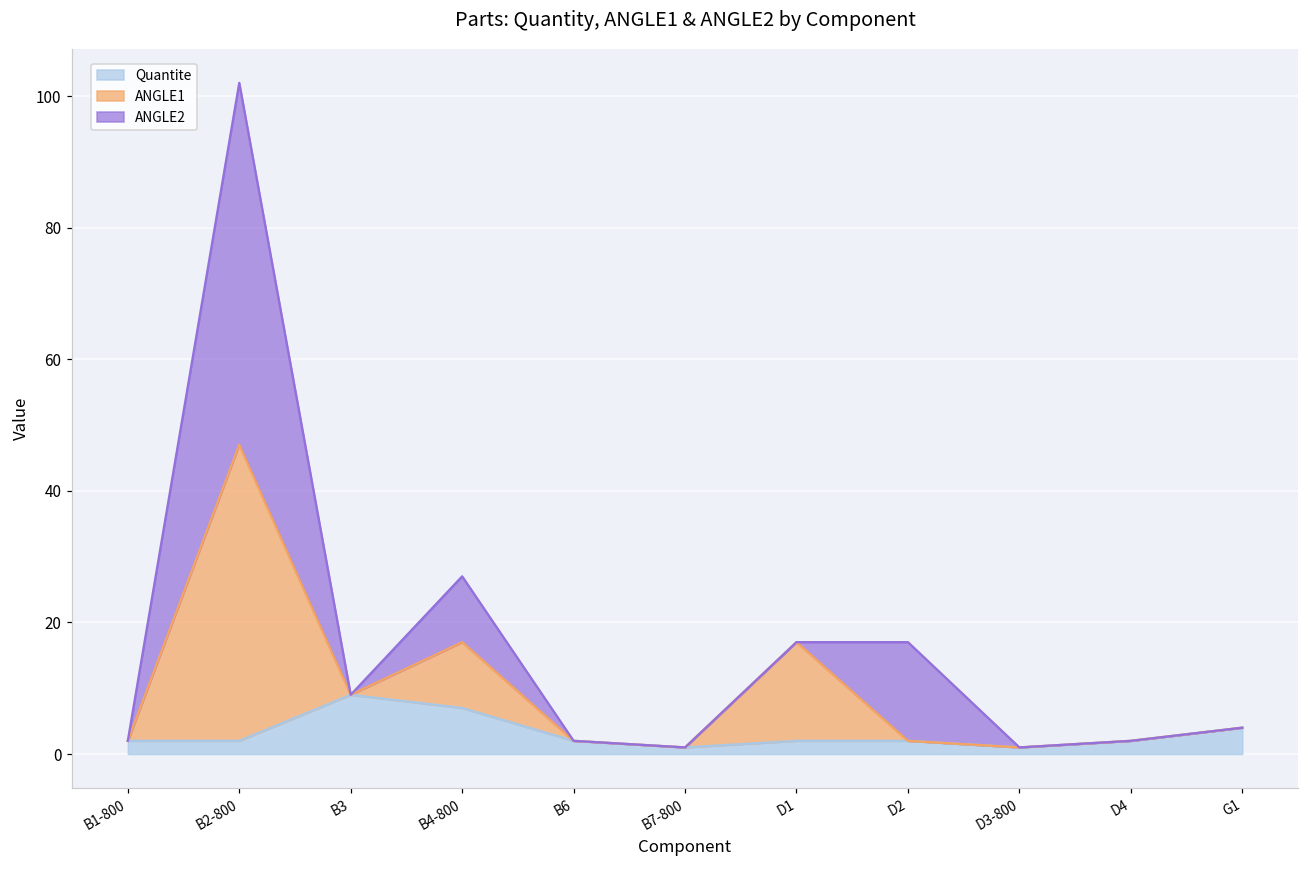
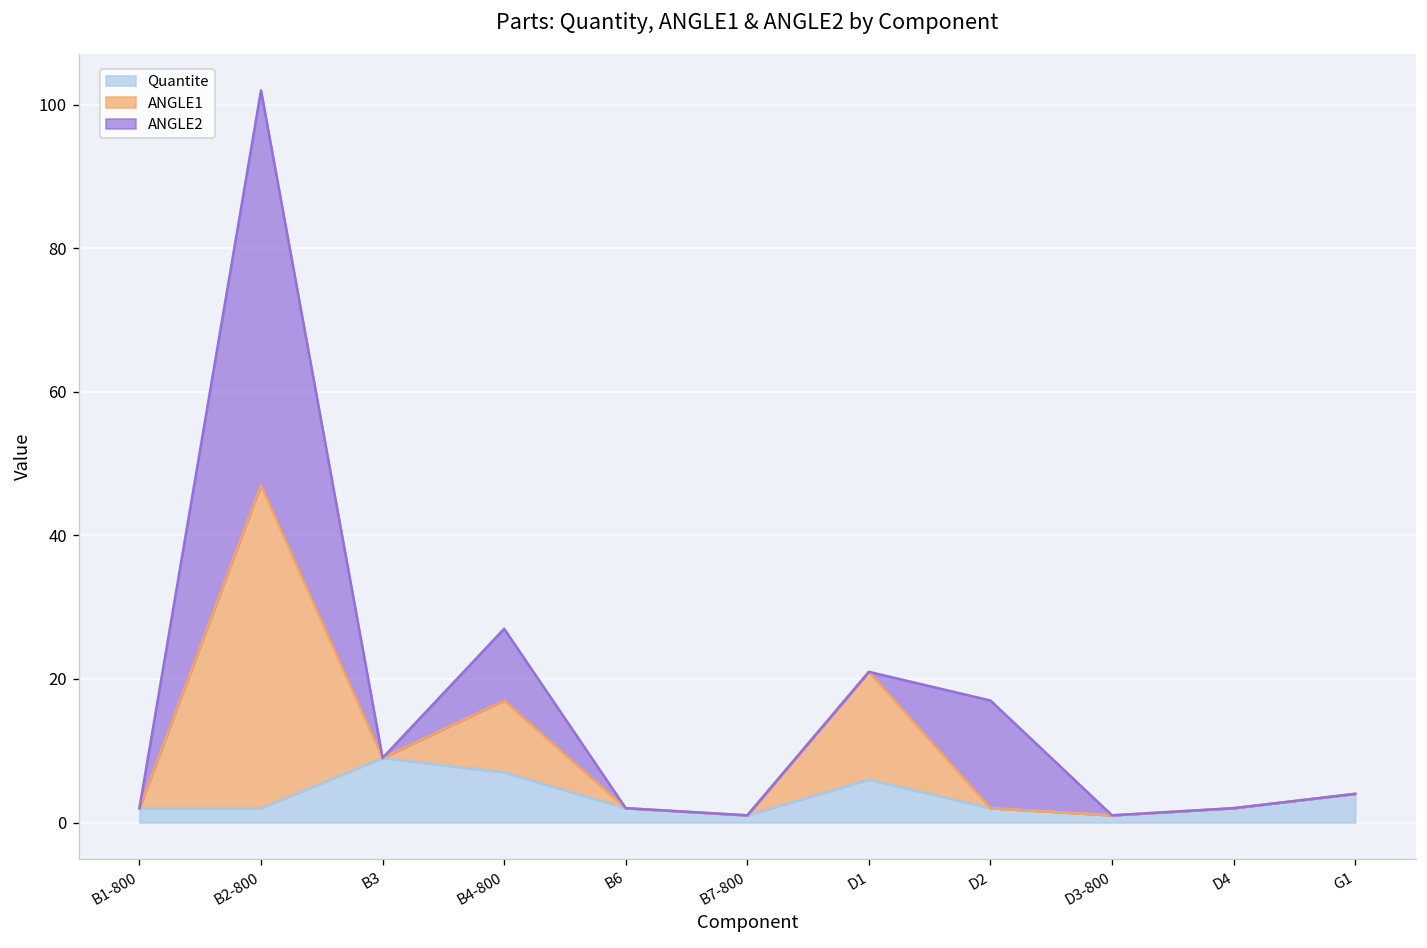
  {
    "Quantite": {
      "B2-800": 2,
      "B4-800": 7,
-     "D1": 2
+     "D1": 6
    },
    "ANGLE1": {
      "B2-800": 45,
      "B4-800": 10
    },
    "ANGLE2": {
      "B2-800": 55,
      "B4-800": 10,
      "D2": 15
    }
  }
